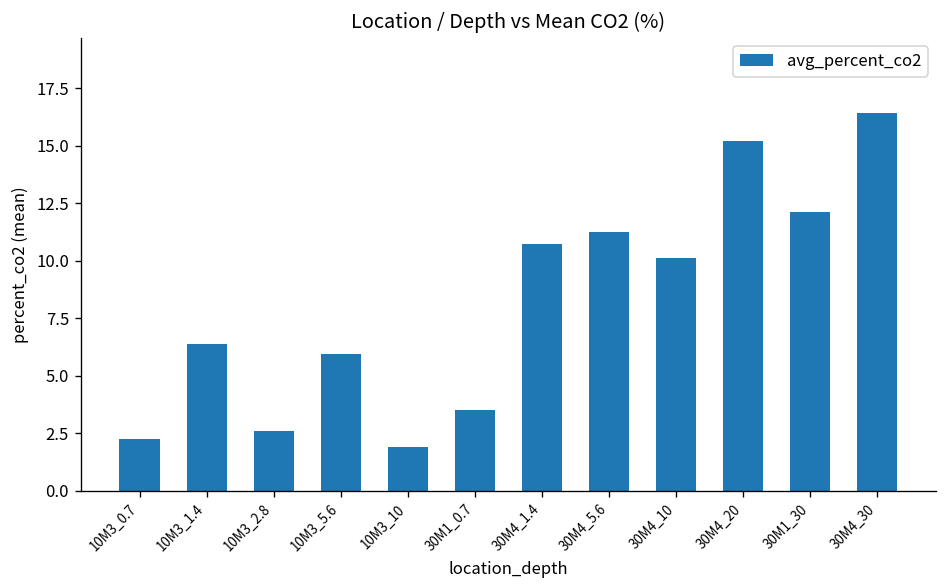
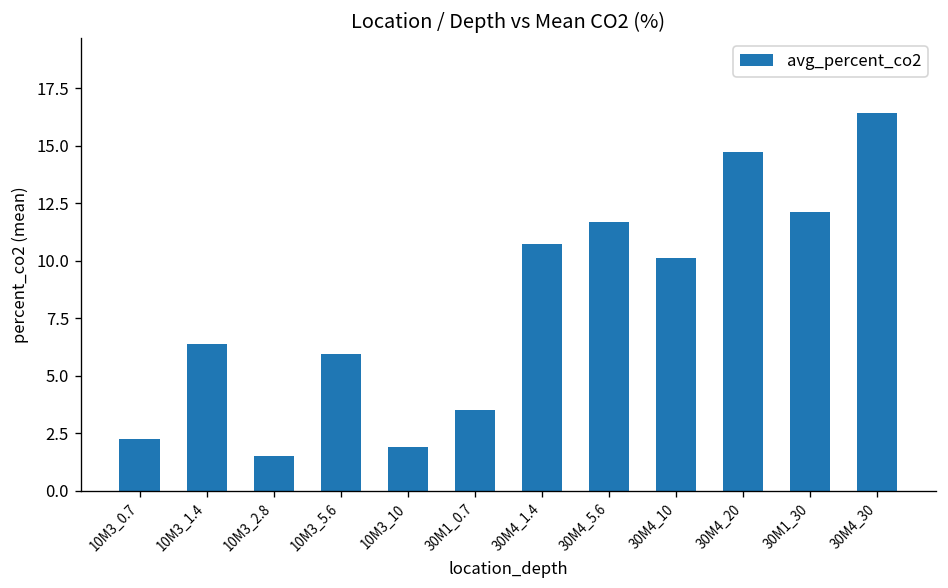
  {
    "10M3_0.7": 2.3,
    "10M3_1.4": 6.4,
-   "10M3_2.8": 2.6,
+   "10M3_2.8": 1.5,
    "10M3_5.6": 6.0,
    "10M3_10": 1.9,
    "30M1_0.7": 3.5,
    "30M4_1.4": 10.7,
-   "30M4_5.6": 11.3,
+   "30M4_5.6": 11.7,
    "30M4_10": 10.1,
-   "30M4_20": 15.2,
+   "30M4_20": 14.7,
    "30M1_30": 12.1,
    "30M4_30": 16.4
  }
